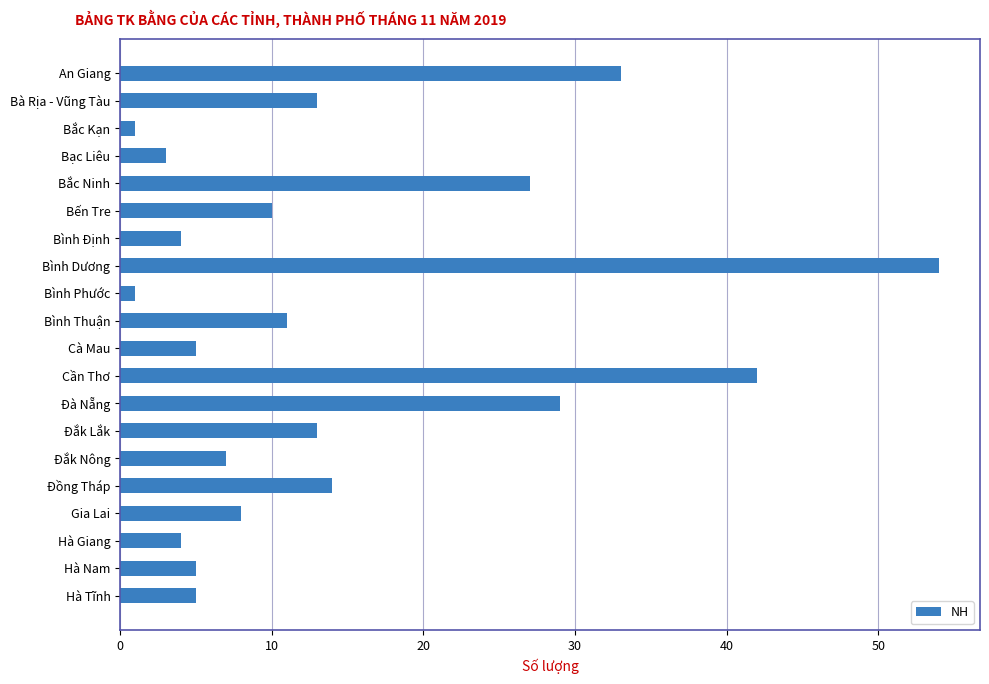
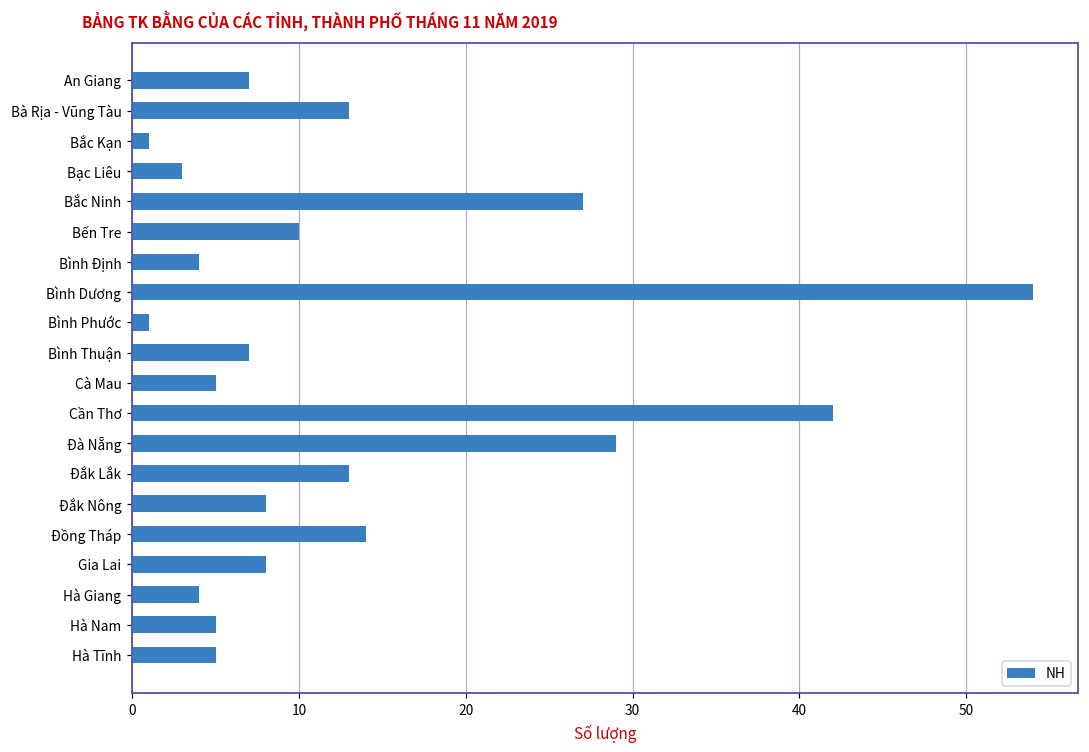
  {
-   "An Giang": 33,
+   "An Giang": 7,
    "Bà Rịa - Vũng Tàu": 13,
    "Bắc Kạn": 1,
    "Bạc Liêu": 3,
    "Bắc Ninh": 27,
    "Bến Tre": 10,
    "Bình Định": 4,
    "Bình Dương": 54,
    "Bình Phước": 1,
-   "Bình Thuận": 11,
+   "Bình Thuận": 7,
    "Cà Mau": 5,
    "Cần Thơ": 42,
    "Đà Nẵng": 29,
    "Đắk Lắk": 13,
-   "Đắk Nông": 7,
+   "Đắk Nông": 8,
    "Đồng Tháp": 14,
    "Gia Lai": 8,
    "Hà Giang": 4,
    "Hà Nam": 5,
    "Hà Tĩnh": 5
  }
